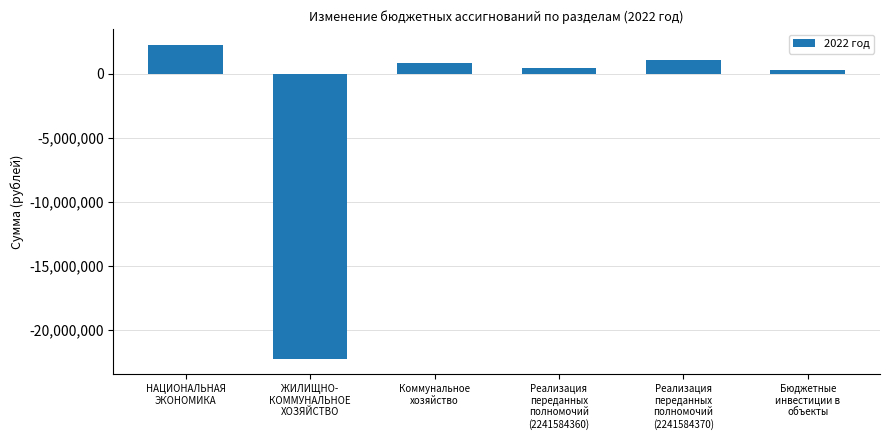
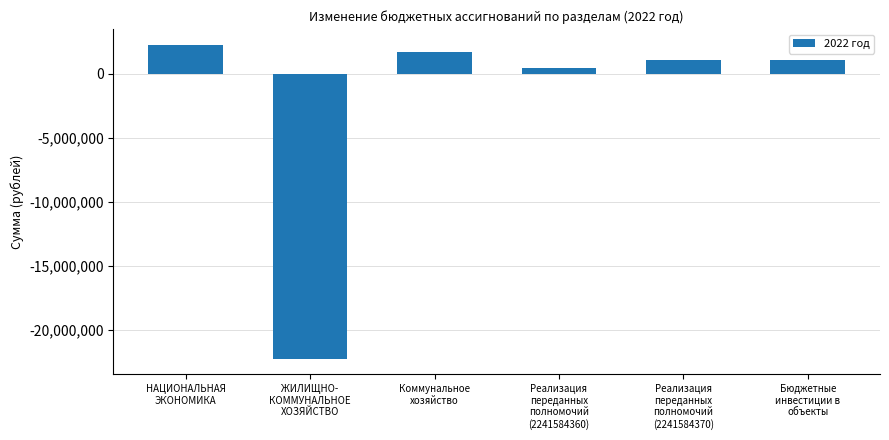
  {
    "НАЦИОНАЛЬНАЯ ЭКОНОМИКА": "2,300,000",
    "ЖИЛИЩНО- КОММУНАЛЬНОЕ ХОЗЯЙСТВО": "-22,300,000",
-   "Коммунальное хозяйство": "800,000",
+   "Коммунальное хозяйство": "1,700,000",
    "Реализация переданных полномочий (2241584360)": "400,000",
    "Реализация переданных полномочий (2241584370)": "1,000,000",
-   "Бюджетные инвестиции в объекты": "300,000"
+   "Бюджетные инвестиции в объекты": "1,100,000"
  }
